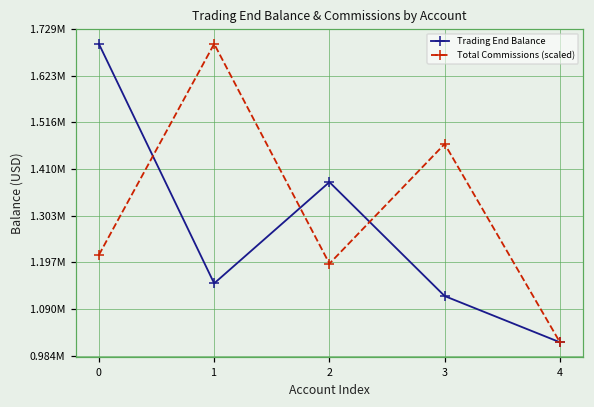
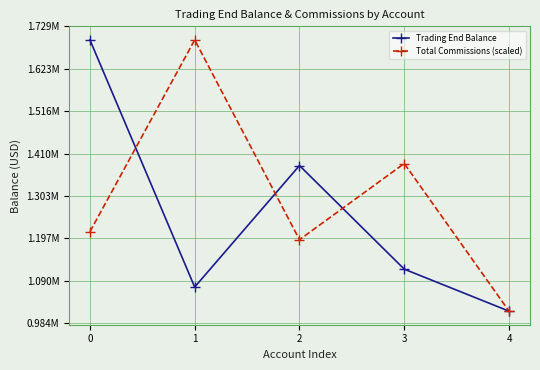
  {
    "Trading End Balance": {
      "0": 1700000,
-     "1": 1150000,
+     "1": 1070000,
      "2": 1380000,
      "3": 1120000
    },
    "Total Commissions (scaled)": {
      "0": 1210000,
      "1": 1700000,
      "2": 1190000,
-     "3": 1470000
+     "3": 1380000
    }
  }
